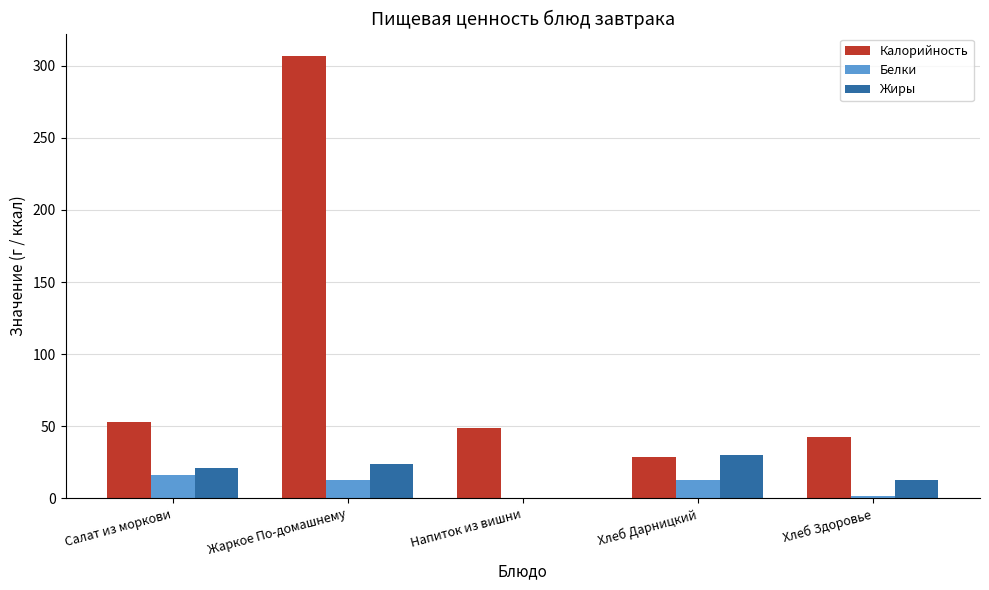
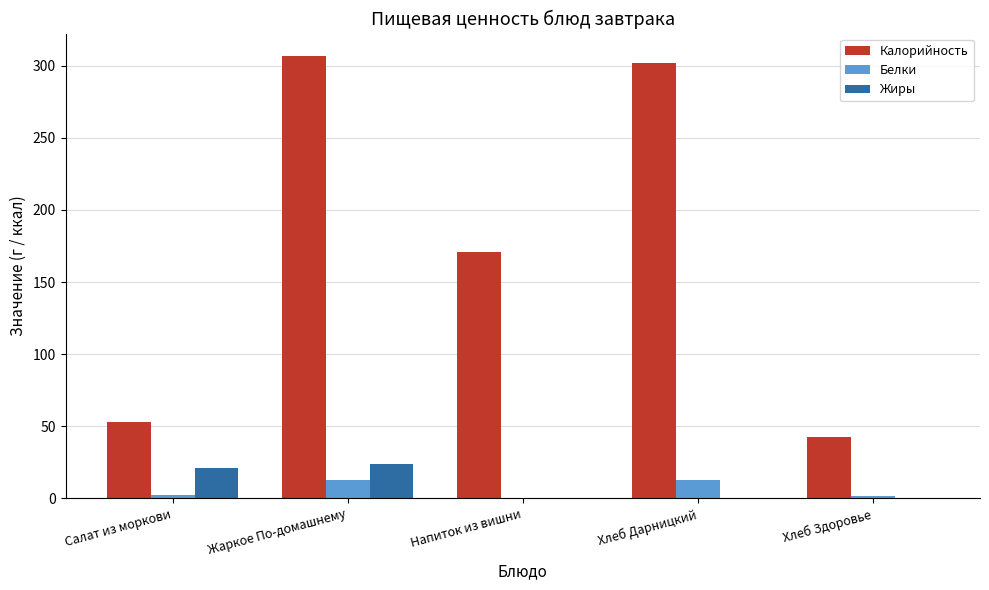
  {
    "Калорийность": {
      "Салат из моркови": 53,
      "Жаркое По-домашнему": 307,
-     "Напиток из вишни": 49,
-     "Хлеб Дарницкий": 29,
+     "Напиток из вишни": 171,
+     "Хлеб Дарницкий": 302,
      "Хлеб Здоровье": 42
    },
    "Белки": {
-     "Салат из моркови": 16,
+     "Салат из моркови": 3,
      "Жаркое По-домашнему": 13,
      "Хлеб Дарницкий": 13
    },
    "Жиры": {
      "Салат из моркови": 21,
      "Жаркое По-домашнему": 24,
      "Напиток из вишни": 0,
-     "Хлеб Дарницкий": 30,
-     "Хлеб Здоровье": 12
+     "Хлеб Дарницкий": 0,
+     "Хлеб Здоровье": 1
    }
  }
